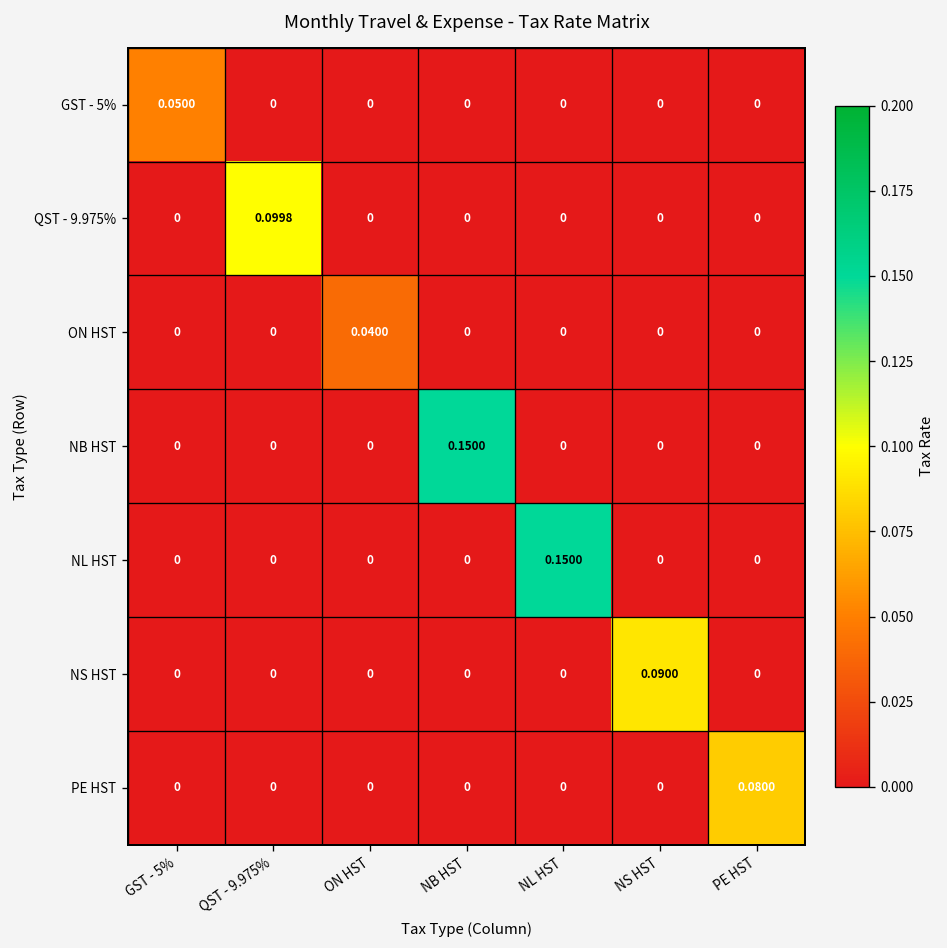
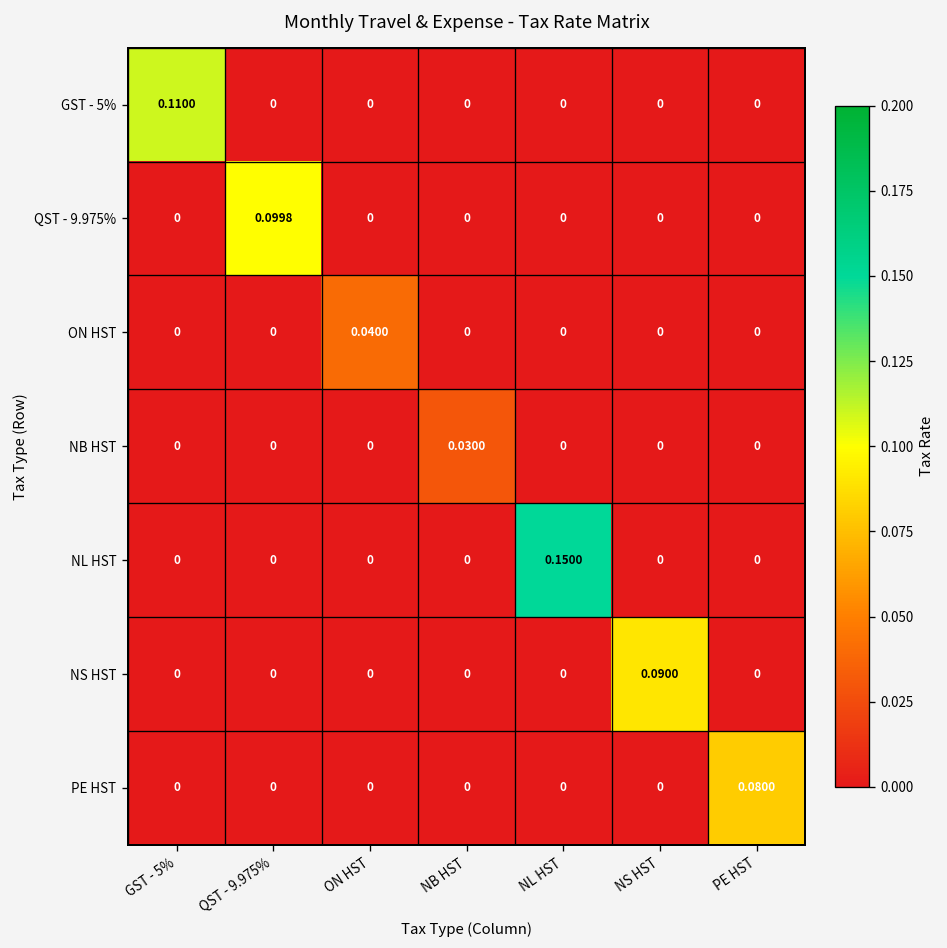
  {
    "GST - 5%": {
-     "GST - 5%": 0.0500,
+     "GST - 5%": 0.1100,
      "QST - 9.975%": 0,
      "ON HST": 0,
      "NB HST": 0,
      "NL HST": 0,
      "NS HST": 0,
      "PE HST": 0
    },
    "QST - 9.975%": {
      "GST - 5%": 0,
      "QST - 9.975%": 0.0998,
      "ON HST": 0,
      "NB HST": 0,
      "NL HST": 0,
      "NS HST": 0,
      "PE HST": 0
    },
    "ON HST": {
      "GST - 5%": 0,
      "QST - 9.975%": 0,
      "ON HST": 0.0400,
      "NB HST": 0,
      "NL HST": 0,
      "NS HST": 0,
      "PE HST": 0
    },
    "NB HST": {
      "GST - 5%": 0,
      "QST - 9.975%": 0,
      "ON HST": 0,
-     "NB HST": 0.1500,
+     "NB HST": 0.0300,
      "NL HST": 0,
      "NS HST": 0,
      "PE HST": 0
    },
    "NL HST": {
      "GST - 5%": 0,
      "QST - 9.975%": 0,
      "ON HST": 0,
      "NB HST": 0,
      "NL HST": 0.1500,
      "NS HST": 0,
      "PE HST": 0
    },
    "NS HST": {
      "GST - 5%": 0,
      "QST - 9.975%": 0,
      "ON HST": 0,
      "NB HST": 0,
      "NL HST": 0,
      "NS HST": 0.0900,
      "PE HST": 0
    },
    "PE HST": {
      "GST - 5%": 0,
      "QST - 9.975%": 0,
      "ON HST": 0,
      "NB HST": 0,
      "NL HST": 0,
      "NS HST": 0,
      "PE HST": 0.0800
    }
  }
